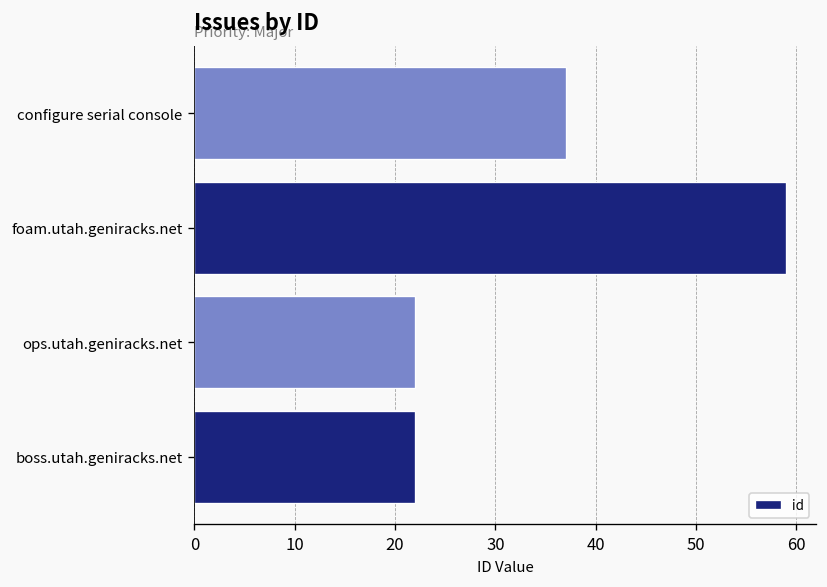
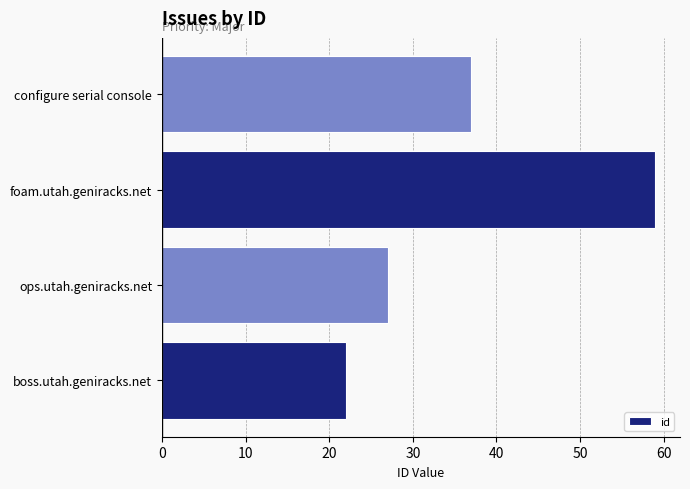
  {
    "configure serial console": 37,
    "foam.utah.geniracks.net": 59,
-   "ops.utah.geniracks.net": 22,
+   "ops.utah.geniracks.net": 27,
    "boss.utah.geniracks.net": 22
  }
